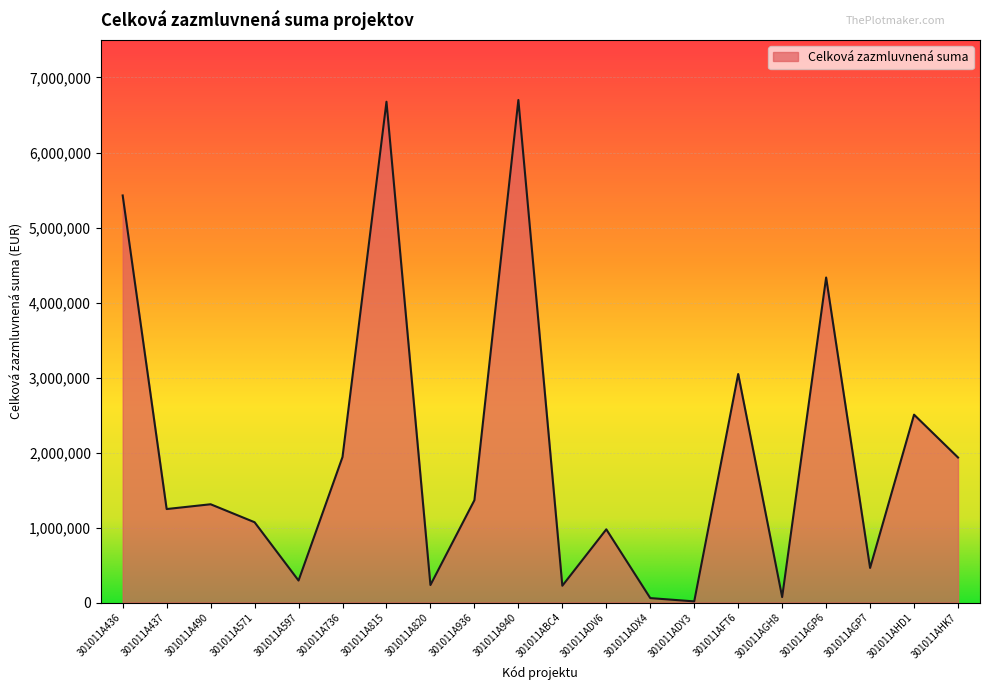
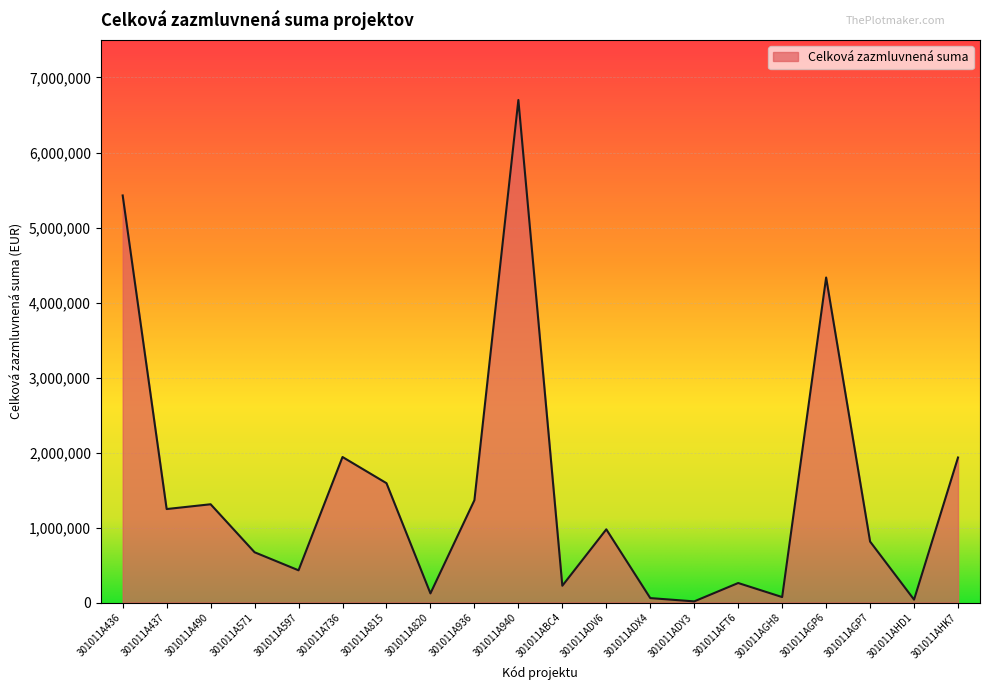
  {
    "301011A436": "5,400,000",
    "301011A437": "1,200,000",
    "301011A490": "1,300,000",
-   "301011A571": "1,100,000",
-   "301011A597": "300,000",
+   "301011A571": "700,000",
+   "301011A597": "400,000",
    "301011A736": "1,900,000",
-   "301011A815": "6,700,000",
-   "301011A820": "200,000",
+   "301011A815": "1,600,000",
+   "301011A820": "100,000",
    "301011A936": "1,400,000",
    "301011A940": "6,700,000",
    "301011ABC4": "200,000",
    "301011ADV6": "1,000,000",
    "301011ADX4": "100,000",
    "301011ADY3": "0",
-   "301011AFT6": "3,000,000",
+   "301011AFT6": "300,000",
    "301011AGH8": "100,000",
    "301011AGP6": "4,300,000",
-   "301011AGP7": "500,000",
-   "301011AHD1": "2,500,000",
+   "301011AGP7": "800,000",
+   "301011AHD1": "0",
    "301011AHK7": "1,900,000"
  }
